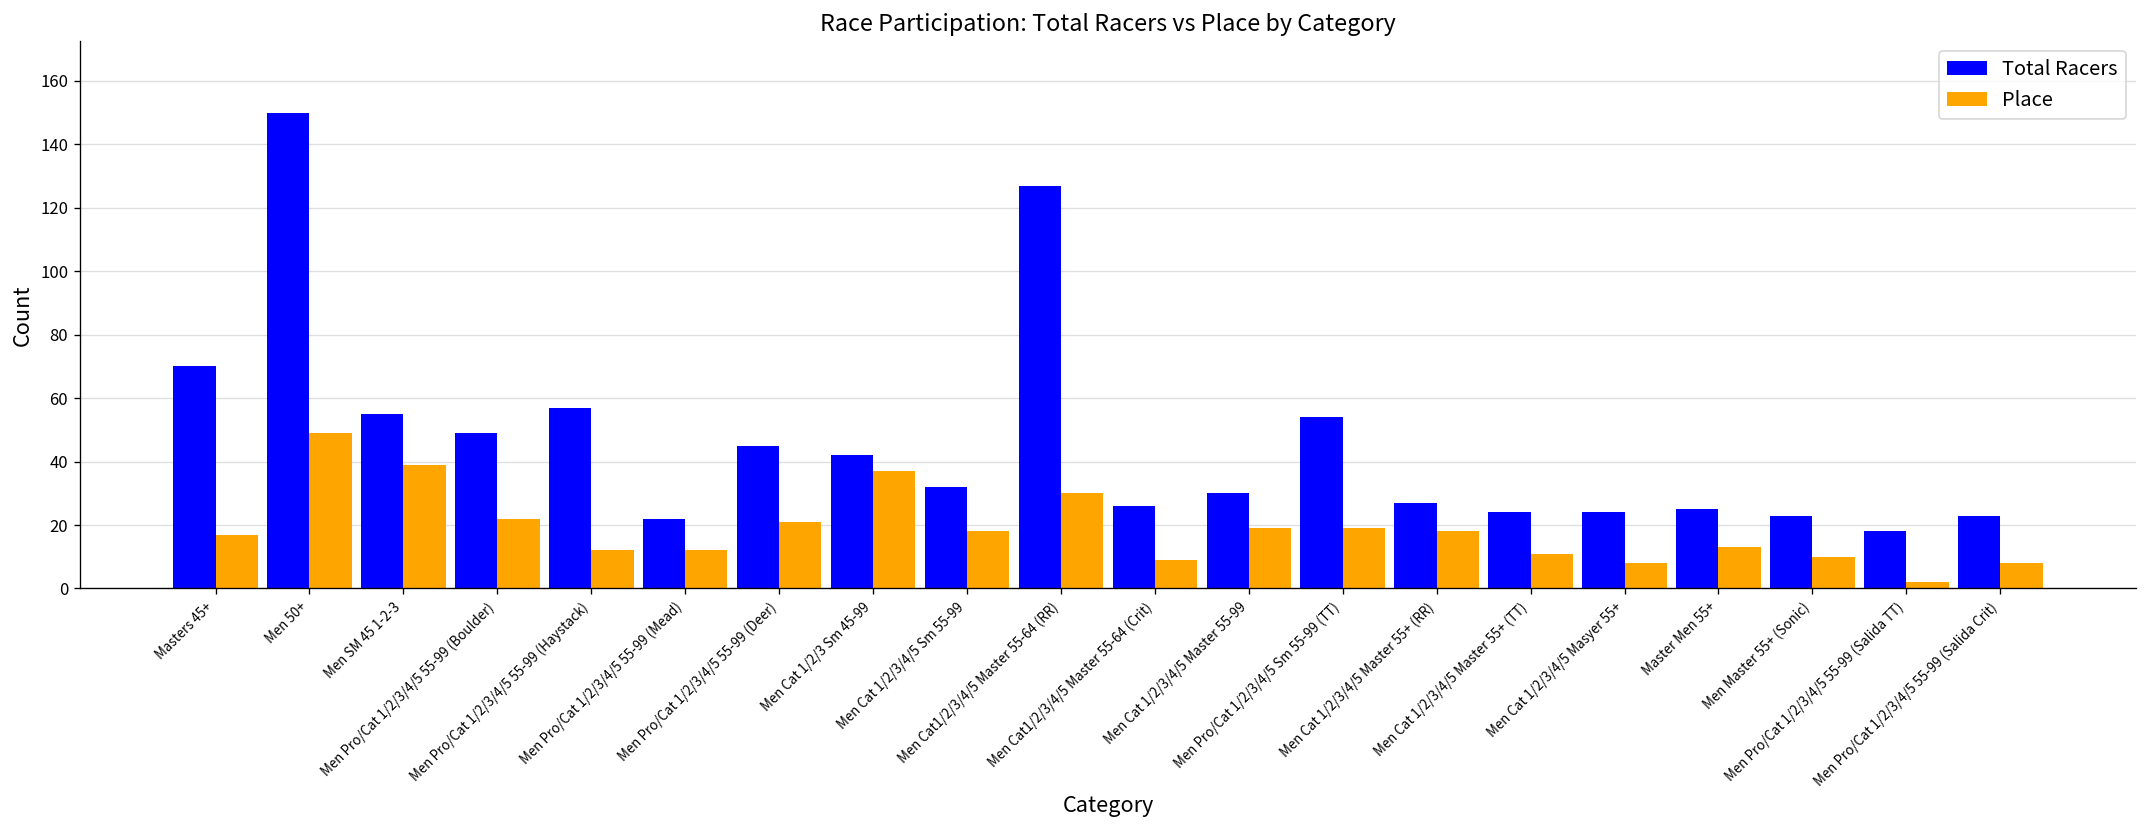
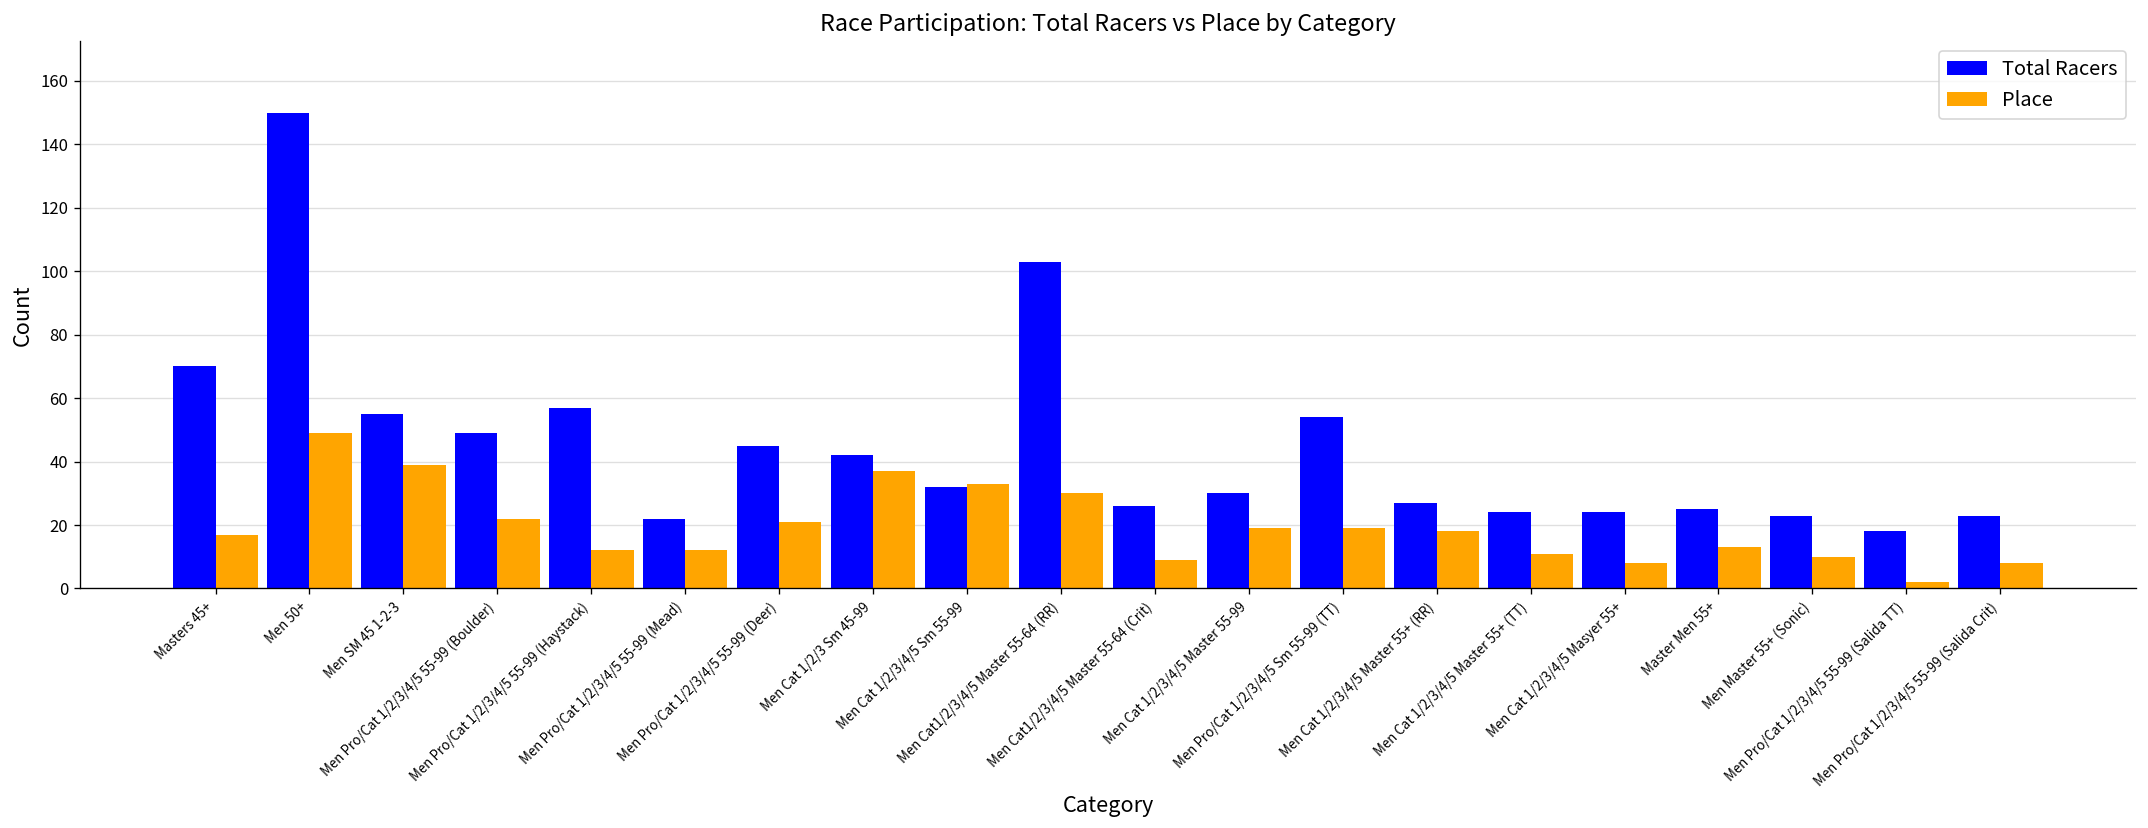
  {
    "Total Racers": {
      "Masters 45+": 70,
      "Men 50+": 150,
      "Men SM 45 1-2-3": 55,
      "Men Pro/Cat 1/2/3/4/5 55-99 (Boulder)": 49,
      "Men Pro/Cat 1/2/3/4/5 55-99 (Haystack)": 57,
      "Men Pro/Cat 1/2/3/4/5 55-99 (Mead)": 22,
      "Men Pro/Cat 1/2/3/4/5 55-99 (Deer)": 45,
      "Men Cat 1/2/3 Sm 45-99": 42,
      "Men Cat 1/2/3/4/5 Sm 55-99": 32,
-     "Men Cat1/2/3/4/5 Master 55-64 (RR)": 127,
+     "Men Cat1/2/3/4/5 Master 55-64 (RR)": 103,
      "Men Cat1/2/3/4/5 Master 55-64 (Crit)": 26,
      "Men Cat 1/2/3/4/5 Master 55-99": 30,
      "Men Pro/Cat 1/2/3/4/5 Sm 55-99 (TT)": 54,
      "Men Cat 1/2/3/4/5 Master 55+ (RR)": 27,
      "Men Cat 1/2/3/4/5 Master 55+ (TT)": 24,
      "Men Cat 1/2/3/4/5 Masyer 55+": 24,
      "Master Men 55+": 25,
      "Men Master 55+ (Sonic)": 23,
      "Men Pro/Cat 1/2/3/4/5 55-99 (Salida TT)": 18,
      "Men Pro/Cat 1/2/3/4/5 55-99 (Salida Crit)": 23
    },
    "Place": {
      "Masters 45+": 17,
      "Men 50+": 49,
      "Men SM 45 1-2-3": 39,
      "Men Pro/Cat 1/2/3/4/5 55-99 (Boulder)": 22,
      "Men Pro/Cat 1/2/3/4/5 55-99 (Haystack)": 12,
      "Men Pro/Cat 1/2/3/4/5 55-99 (Mead)": 12,
      "Men Pro/Cat 1/2/3/4/5 55-99 (Deer)": 21,
      "Men Cat 1/2/3 Sm 45-99": 37,
-     "Men Cat 1/2/3/4/5 Sm 55-99": 18,
+     "Men Cat 1/2/3/4/5 Sm 55-99": 33,
      "Men Cat1/2/3/4/5 Master 55-64 (RR)": 30,
      "Men Cat1/2/3/4/5 Master 55-64 (Crit)": 9,
      "Men Cat 1/2/3/4/5 Master 55-99": 19,
      "Men Pro/Cat 1/2/3/4/5 Sm 55-99 (TT)": 19,
      "Men Cat 1/2/3/4/5 Master 55+ (RR)": 18,
      "Men Cat 1/2/3/4/5 Master 55+ (TT)": 11,
      "Men Cat 1/2/3/4/5 Masyer 55+": 8,
      "Master Men 55+": 13,
      "Men Master 55+ (Sonic)": 10,
      "Men Pro/Cat 1/2/3/4/5 55-99 (Salida TT)": 2,
      "Men Pro/Cat 1/2/3/4/5 55-99 (Salida Crit)": 8
    }
  }
